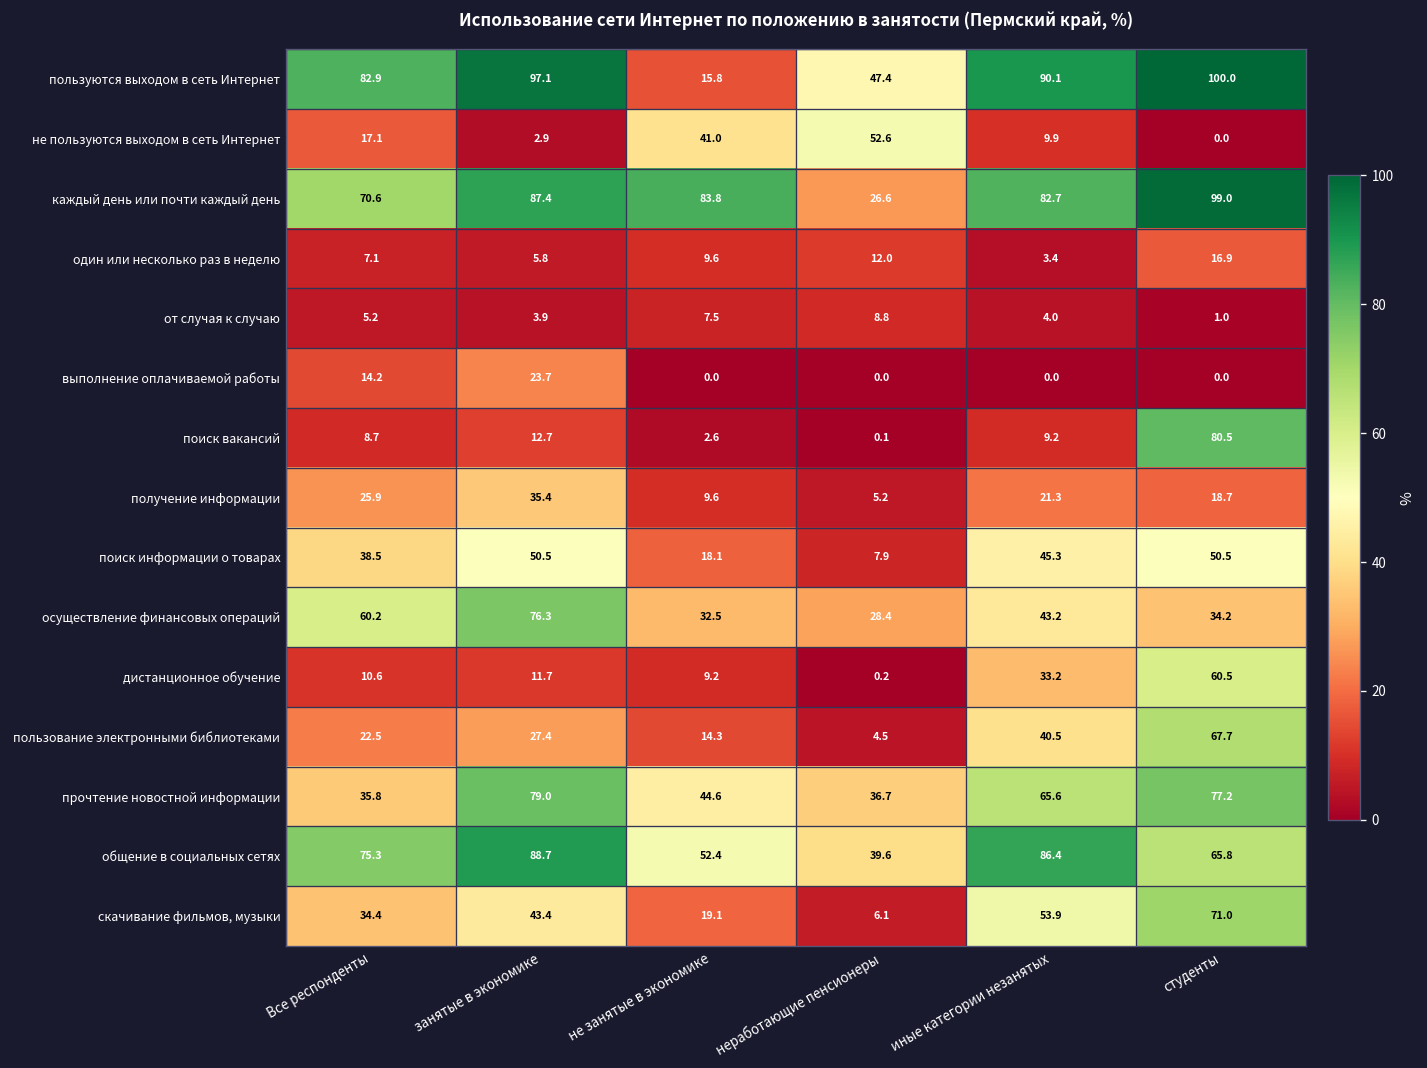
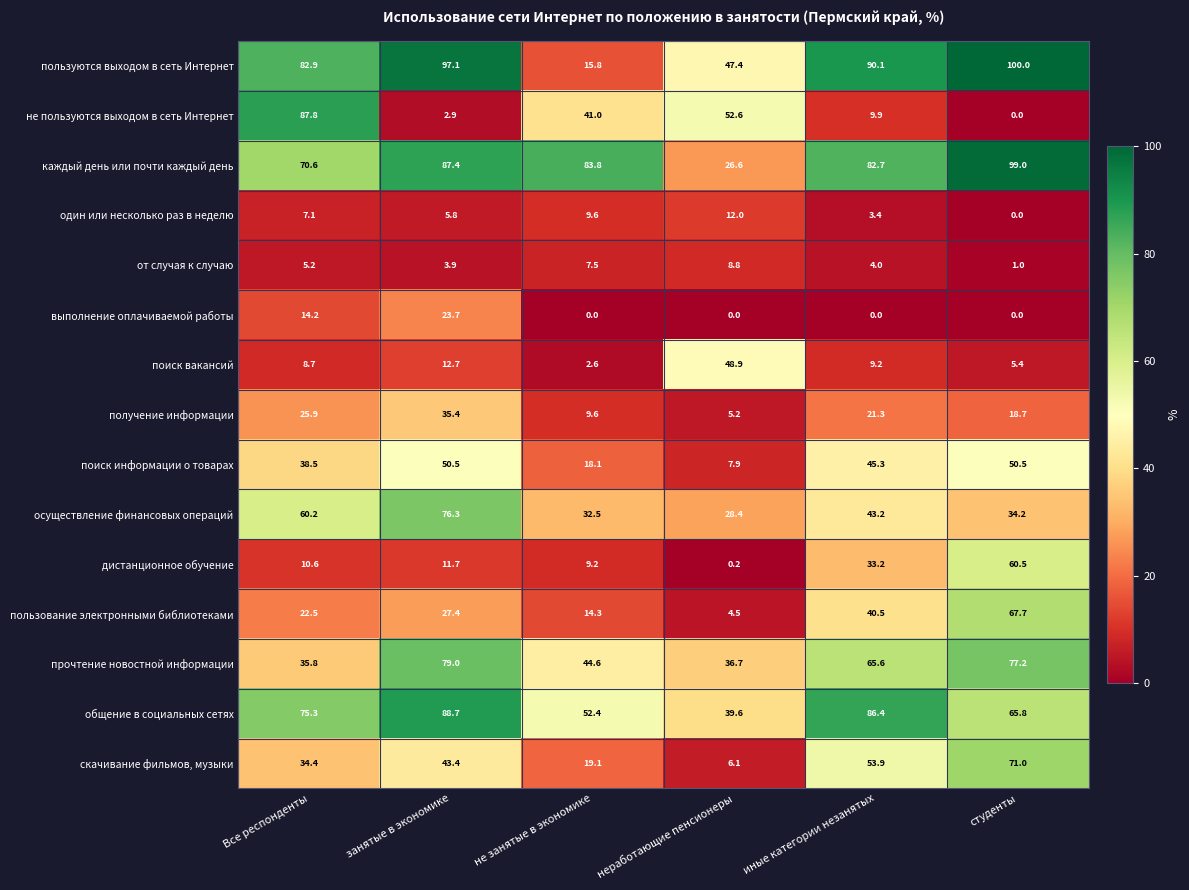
  {
    "пользуются выходом в сеть Интернет": {
      "Все респонденты": 82.9,
      "занятые в экономике": 97.1,
      "не занятые в экономике": 15.8,
      "неработающие пенсионеры": 47.4,
      "иные категории незанятых": 90.1,
      "студенты": 100.0
    },
    "не пользуются выходом в сеть Интернет": {
-     "Все респонденты": 17.1,
+     "Все респонденты": 87.8,
      "занятые в экономике": 2.9,
      "не занятые в экономике": 41.0,
      "неработающие пенсионеры": 52.6,
      "иные категории незанятых": 9.9,
      "студенты": 0.0
    },
    "каждый день или почти каждый день": {
      "Все респонденты": 70.6,
      "занятые в экономике": 87.4,
      "не занятые в экономике": 83.8,
      "неработающие пенсионеры": 26.6,
      "иные категории незанятых": 82.7,
      "студенты": 99.0
    },
    "один или несколько раз в неделю": {
      "Все респонденты": 7.1,
      "занятые в экономике": 5.8,
      "не занятые в экономике": 9.6,
      "неработающие пенсионеры": 12.0,
      "иные категории незанятых": 3.4,
-     "студенты": 16.9
+     "студенты": 0.0
    },
    "от случая к случаю": {
      "Все респонденты": 5.2,
      "занятые в экономике": 3.9,
      "не занятые в экономике": 7.5,
      "неработающие пенсионеры": 8.8,
      "иные категории незанятых": 4.0,
      "студенты": 1.0
    },
    "выполнение оплачиваемой работы": {
      "Все респонденты": 14.2,
      "занятые в экономике": 23.7,
      "не занятые в экономике": 0.0,
      "неработающие пенсионеры": 0.0,
      "иные категории незанятых": 0.0,
      "студенты": 0.0
    },
    "поиск вакансий": {
      "Все респонденты": 8.7,
      "занятые в экономике": 12.7,
      "не занятые в экономике": 2.6,
-     "неработающие пенсионеры": 0.1,
+     "неработающие пенсионеры": 48.9,
      "иные категории незанятых": 9.2,
-     "студенты": 80.5
+     "студенты": 5.4
    },
    "получение информации": {
      "Все респонденты": 25.9,
      "занятые в экономике": 35.4,
      "не занятые в экономике": 9.6,
      "неработающие пенсионеры": 5.2,
      "иные категории незанятых": 21.3,
      "студенты": 18.7
    },
    "поиск информации о товарах": {
      "Все респонденты": 38.5,
      "занятые в экономике": 50.5,
      "не занятые в экономике": 18.1,
      "неработающие пенсионеры": 7.9,
      "иные категории незанятых": 45.3,
      "студенты": 50.5
    },
    "осуществление финансовых операций": {
      "Все респонденты": 60.2,
      "занятые в экономике": 76.3,
      "не занятые в экономике": 32.5,
      "неработающие пенсионеры": 28.4,
      "иные категории незанятых": 43.2,
      "студенты": 34.2
    },
    "дистанционное обучение": {
      "Все респонденты": 10.6,
      "занятые в экономике": 11.7,
      "не занятые в экономике": 9.2,
      "неработающие пенсионеры": 0.2,
      "иные категории незанятых": 33.2,
      "студенты": 60.5
    },
    "пользование электронными библиотеками": {
      "Все респонденты": 22.5,
      "занятые в экономике": 27.4,
      "не занятые в экономике": 14.3,
      "неработающие пенсионеры": 4.5,
      "иные категории незанятых": 40.5,
      "студенты": 67.7
    },
    "прочтение новостной информации": {
      "Все респонденты": 35.8,
      "занятые в экономике": 79.0,
      "не занятые в экономике": 44.6,
      "неработающие пенсионеры": 36.7,
      "иные категории незанятых": 65.6,
      "студенты": 77.2
    },
    "общение в социальных сетях": {
      "Все респонденты": 75.3,
      "занятые в экономике": 88.7,
      "не занятые в экономике": 52.4,
      "неработающие пенсионеры": 39.6,
      "иные категории незанятых": 86.4,
      "студенты": 65.8
    },
    "скачивание фильмов, музыки": {
      "Все респонденты": 34.4,
      "занятые в экономике": 43.4,
      "не занятые в экономике": 19.1,
      "неработающие пенсионеры": 6.1,
      "иные категории незанятых": 53.9,
      "студенты": 71.0
    }
  }
